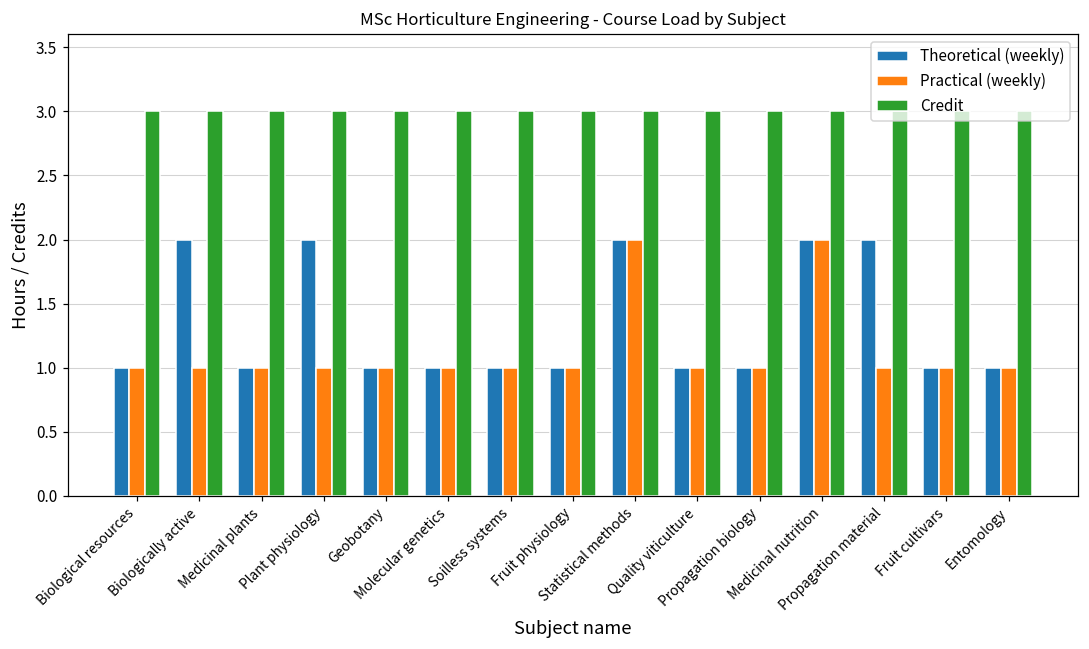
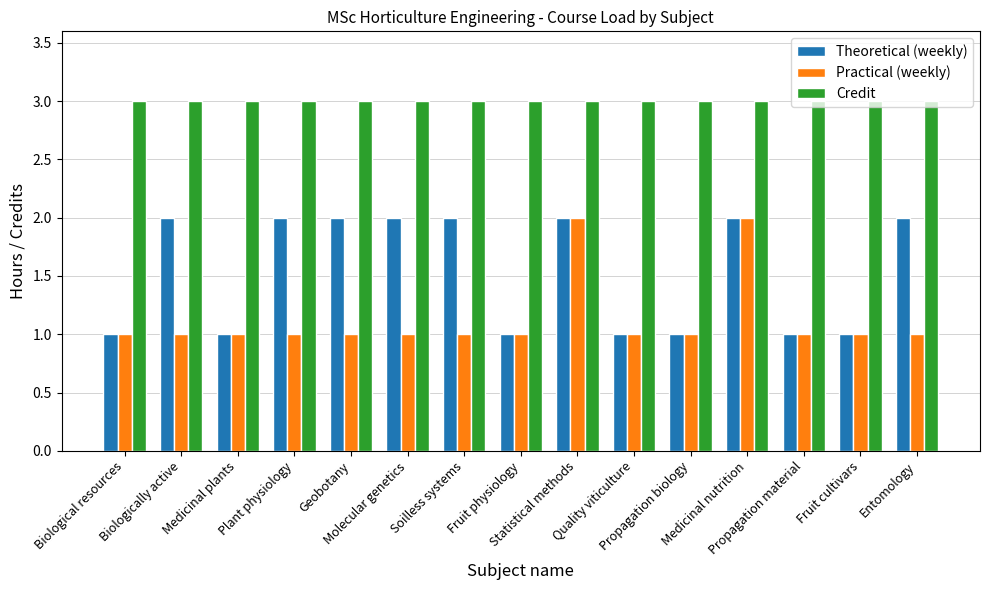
  {
    "Theoretical (weekly)": {
      "Biological resources": 1,
      "Biologically active": 2,
      "Medicinal plants": 1,
      "Plant physiology": 2,
-     "Geobotany": 1,
-     "Molecular genetics": 1,
-     "Soilless systems": 1,
+     "Geobotany": 2,
+     "Molecular genetics": 2,
+     "Soilless systems": 2,
      "Fruit physiology": 1,
      "Statistical methods": 2,
      "Quality viticulture": 1,
      "Propagation biology": 1,
      "Medicinal nutrition": 2,
-     "Propagation material": 2,
+     "Propagation material": 1,
      "Fruit cultivars": 1,
-     "Entomology": 1
+     "Entomology": 2
    },
    "Practical (weekly)": {
      "Biological resources": 1,
      "Biologically active": 1,
      "Medicinal plants": 1,
      "Plant physiology": 1,
      "Geobotany": 1,
      "Molecular genetics": 1,
      "Soilless systems": 1,
      "Fruit physiology": 1,
      "Statistical methods": 2,
      "Quality viticulture": 1,
      "Propagation biology": 1,
      "Medicinal nutrition": 2,
      "Propagation material": 1,
      "Fruit cultivars": 1,
      "Entomology": 1
    },
    "Credit": {
      "Biological resources": 3,
      "Biologically active": 3,
      "Medicinal plants": 3,
      "Plant physiology": 3,
      "Geobotany": 3,
      "Molecular genetics": 3,
      "Soilless systems": 3,
      "Fruit physiology": 3,
      "Statistical methods": 3,
      "Quality viticulture": 3,
      "Propagation biology": 3,
      "Medicinal nutrition": 3
    }
  }
